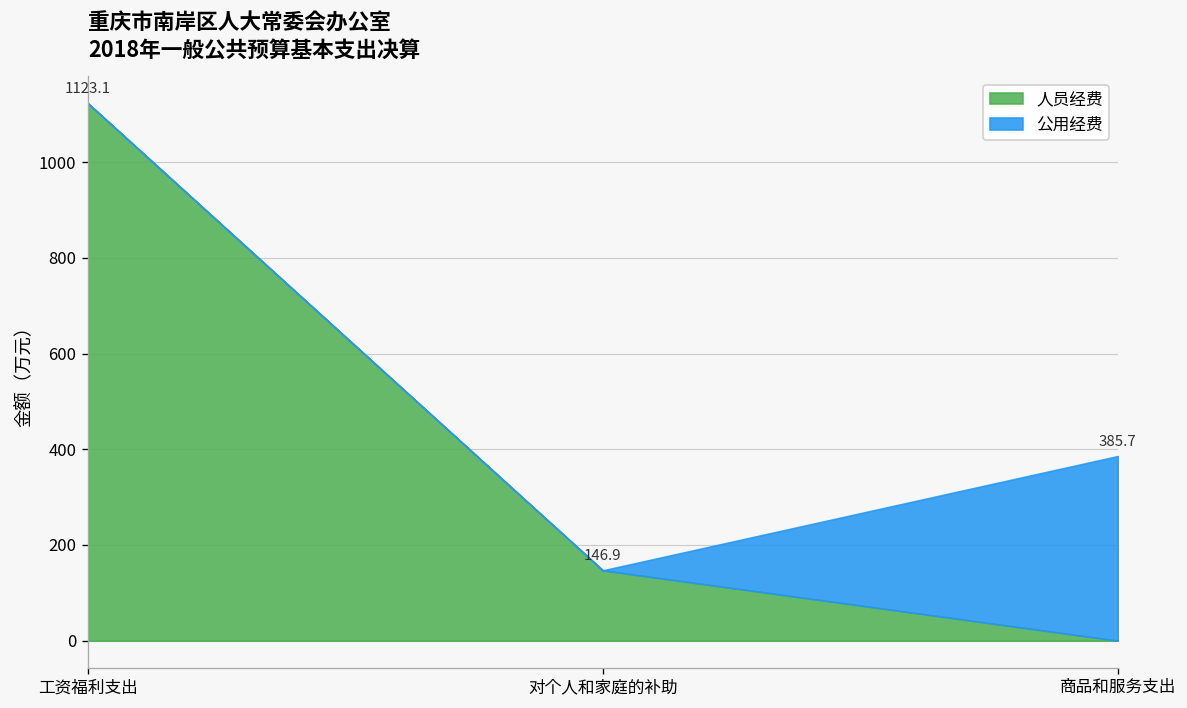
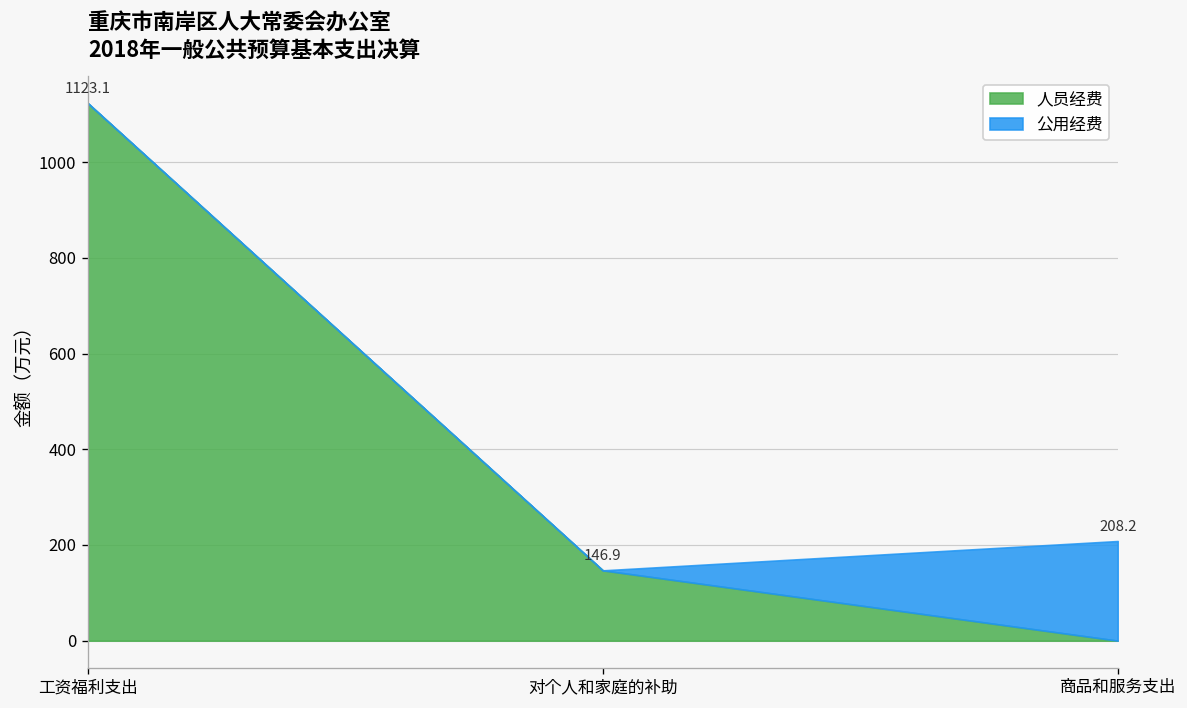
  {
    "人员经费": {
      "商品和服务支出": 0
    },
    "公用经费": {
-     "商品和服务支出": 385.7
+     "商品和服务支出": 208.2
    }
  }
